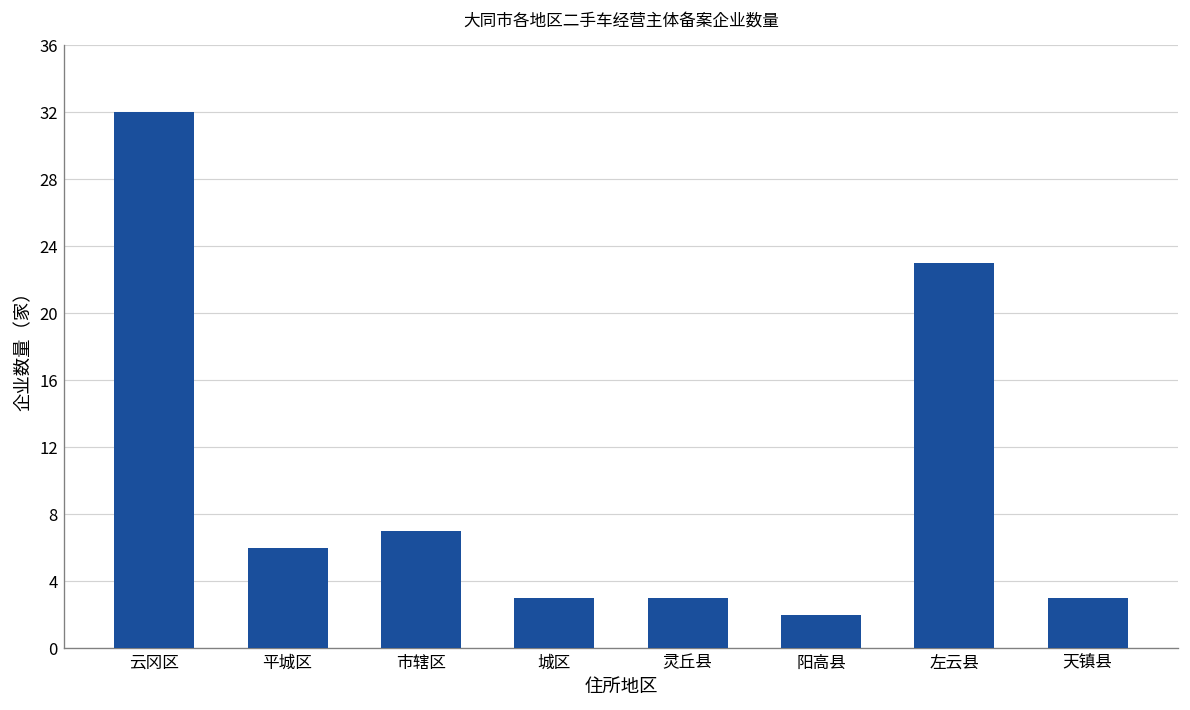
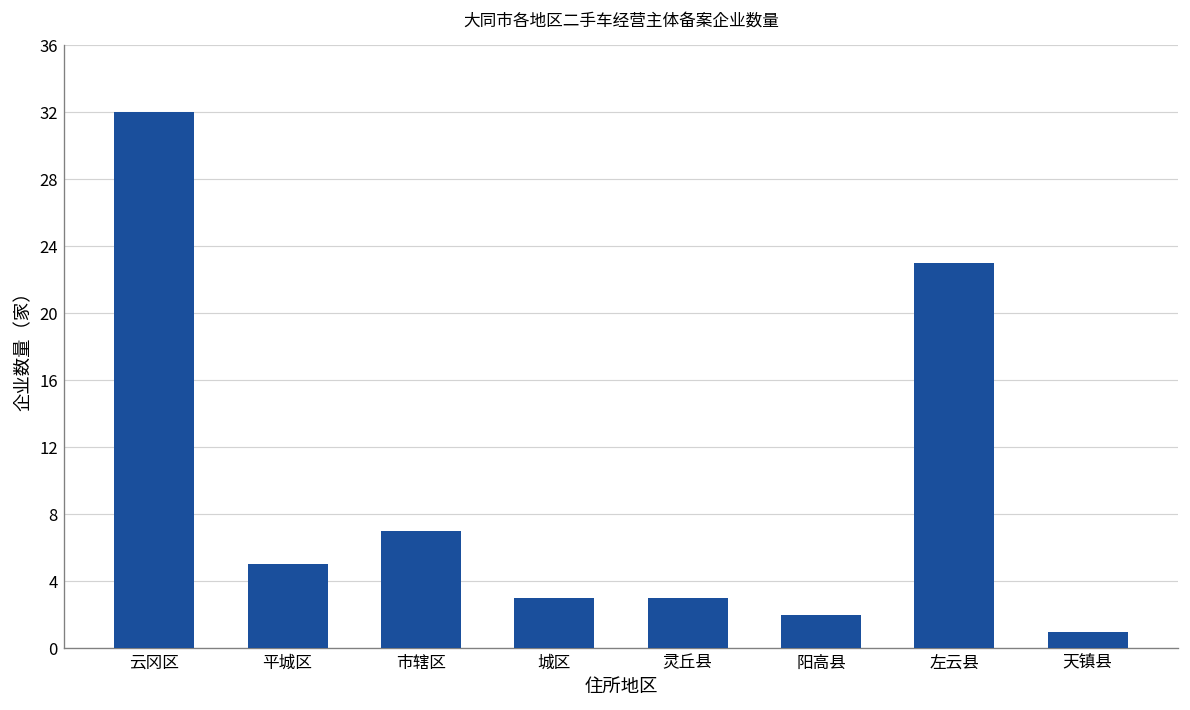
  {
    "云冈区": 32,
-   "平城区": 6,
+   "平城区": 5,
    "市辖区": 7,
    "城区": 3,
    "灵丘县": 3,
    "阳高县": 2,
    "左云县": 23,
-   "天镇县": 3
+   "天镇县": 1
  }
